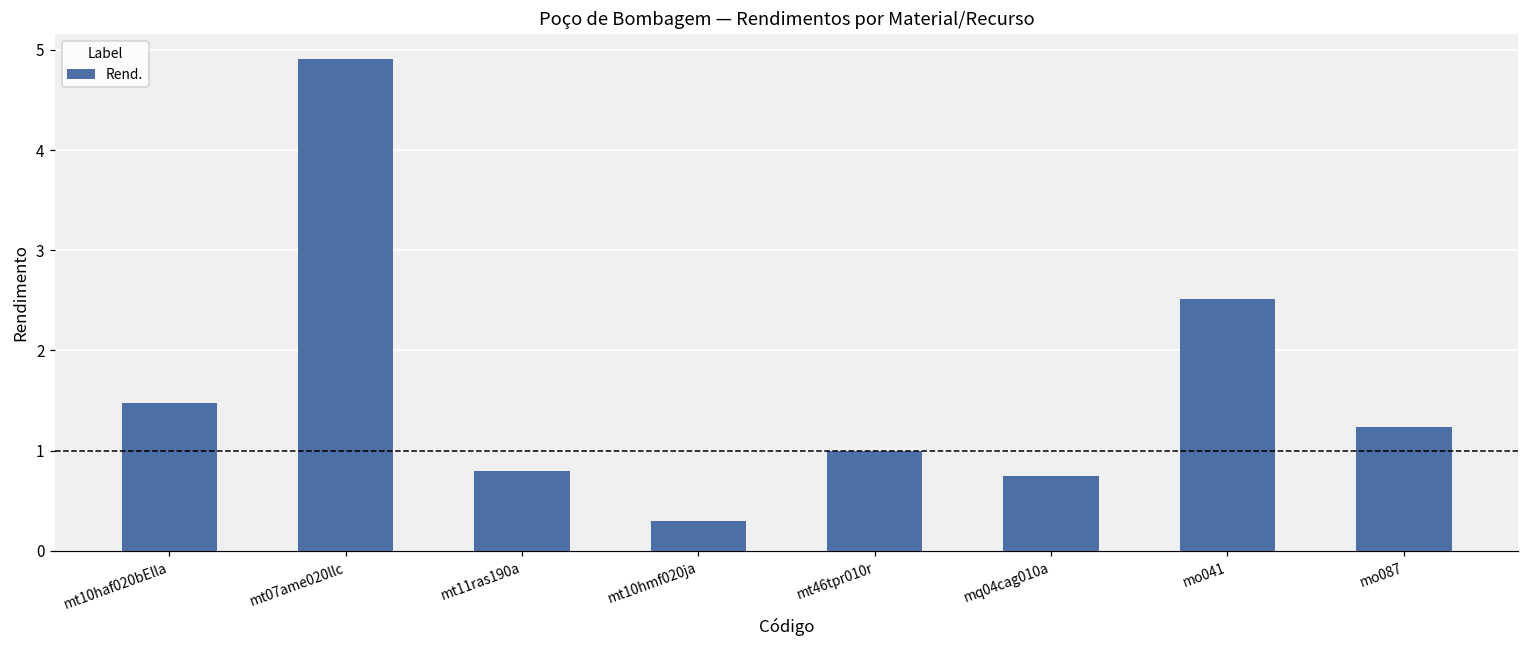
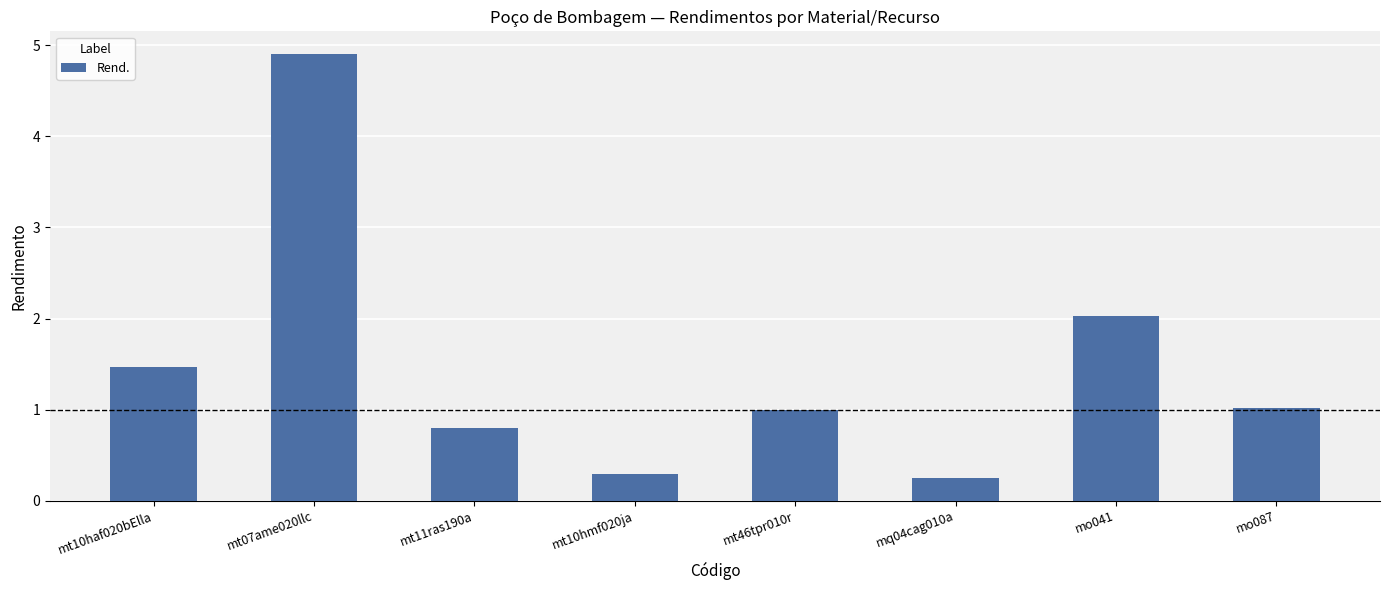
  {
    "mt10haf020bElla": 1.5,
    "mt07ame020llc": 4.9,
    "mt11ras190a": 0.8,
    "mt10hmf020ja": 0.3,
    "mt46tpr010r": 1.0,
-   "mq04cag010a": 0.7,
-   "mo041": 2.5,
-   "mo087": 1.2
+   "mq04cag010a": 0.2,
+   "mo041": 2.0,
+   "mo087": 1.0
  }
